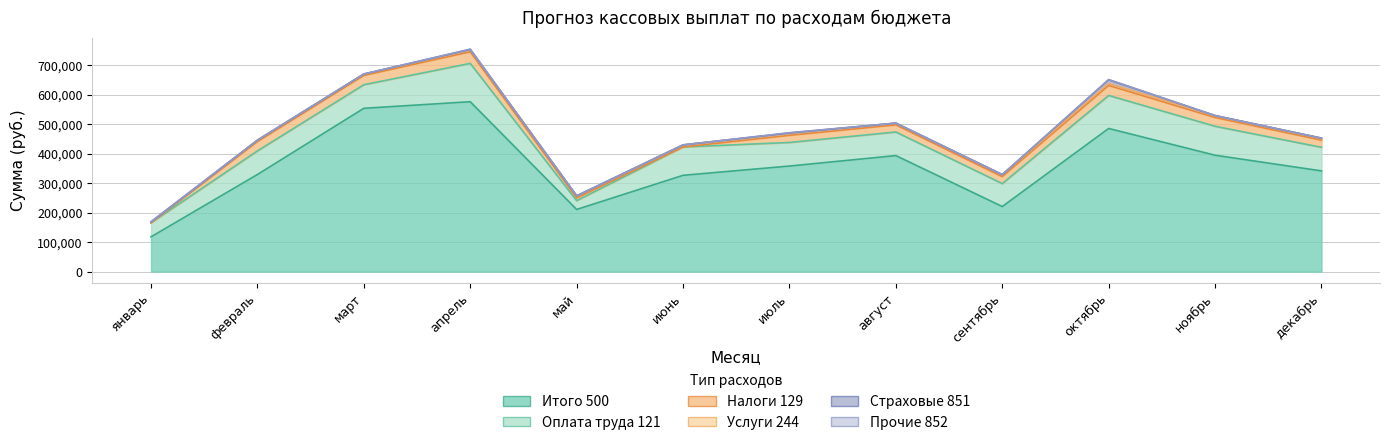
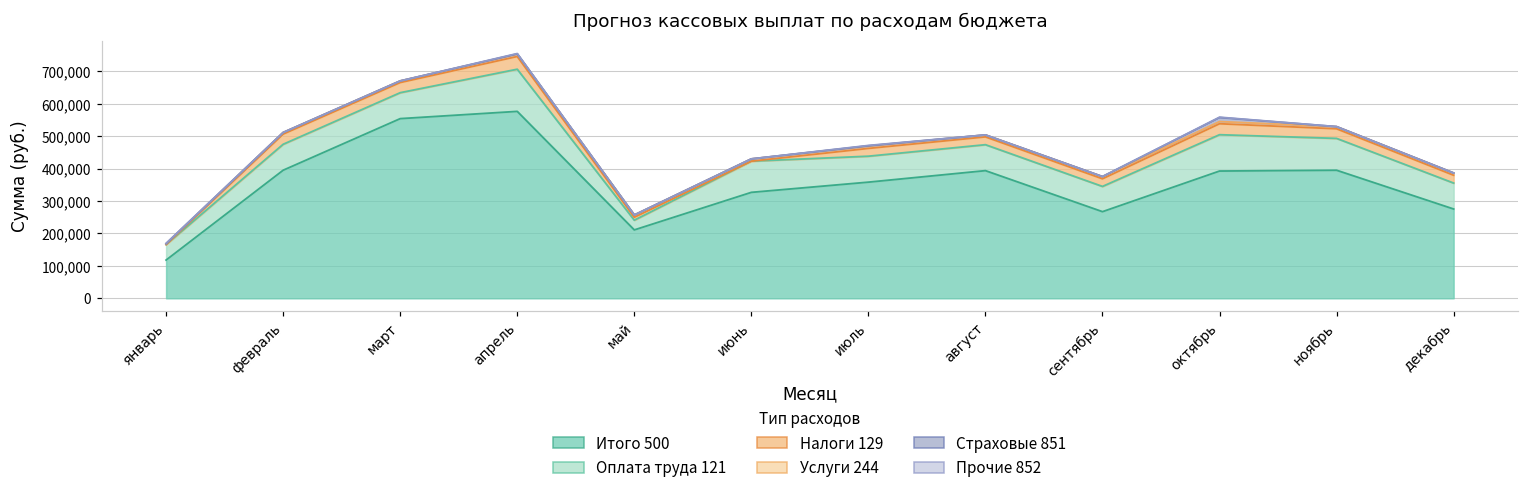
  {
    "Итого 500": {
      "январь": "120,000",
-     "февраль": "330,000",
+     "февраль": "400,000",
      "март": "550,000",
      "апрель": "580,000",
      "май": "210,000",
      "июнь": "330,000",
      "июль": "360,000",
      "август": "390,000",
-     "сентябрь": "220,000",
-     "октябрь": "490,000",
+     "сентябрь": "270,000",
+     "октябрь": "390,000",
      "ноябрь": "390,000",
-     "декабрь": "340,000"
+     "декабрь": "280,000"
    }
  }
